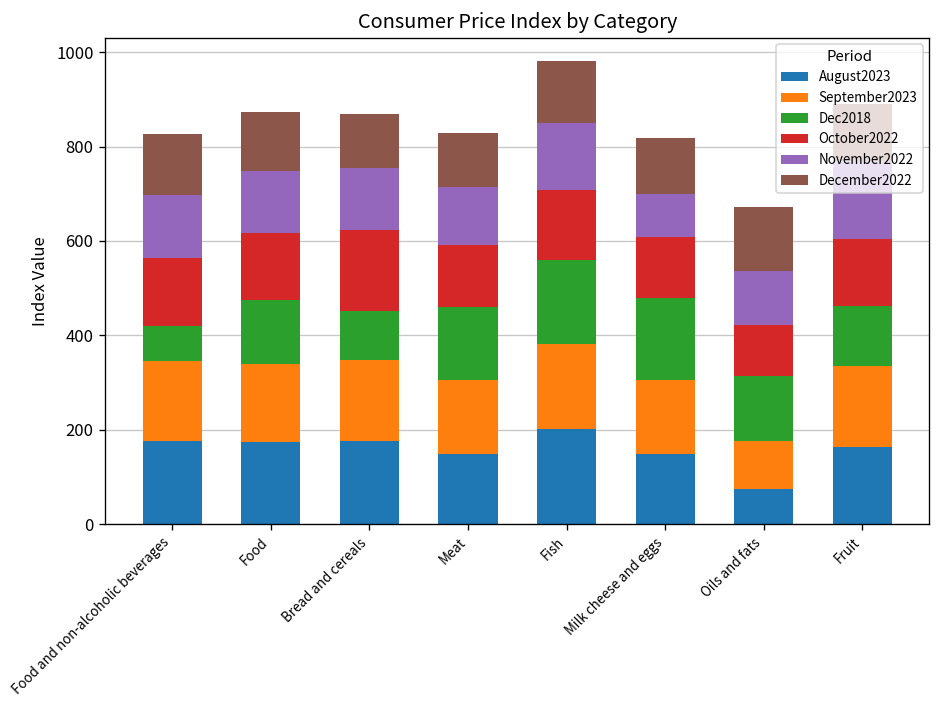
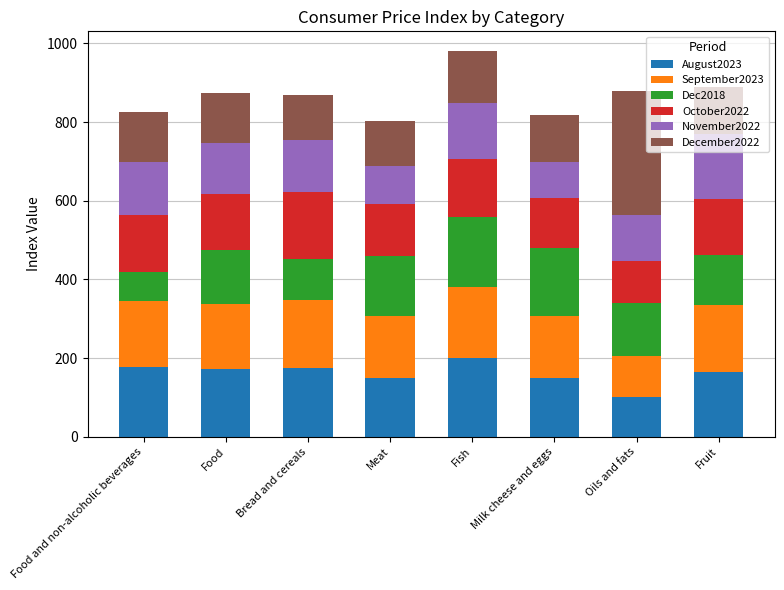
  {
    "August2023": {
      "Food and non-alcoholic beverages": 180,
      "Food": 170,
      "Bread and cereals": 180,
      "Meat": 150,
      "Fish": 200,
      "Milk cheese and eggs": 150,
-     "Oils and fats": 70,
+     "Oils and fats": 100,
      "Fruit": 160
    },
    "September2023": {
      "Food and non-alcoholic beverages": 170,
      "Food": 170,
      "Bread and cereals": 170,
      "Meat": 160,
      "Fish": 180,
      "Milk cheese and eggs": 160,
      "Oils and fats": 100,
      "Fruit": 170
    },
    "Dec2018": {
      "Food and non-alcoholic beverages": 70,
      "Food": 140,
      "Bread and cereals": 100,
      "Meat": 150,
      "Fish": 180,
      "Milk cheese and eggs": 170,
      "Oils and fats": 140,
      "Fruit": 130
    },
    "October2022": {
      "Food and non-alcoholic beverages": 140,
      "Food": 140,
      "Bread and cereals": 170,
      "Meat": 130,
      "Fish": 150,
      "Milk cheese and eggs": 130,
      "Oils and fats": 110,
      "Fruit": 140
    },
    "November2022": {
      "Food and non-alcoholic beverages": 130,
      "Food": 130,
      "Bread and cereals": 130,
-     "Meat": 120,
+     "Meat": 100,
      "Fish": 140,
      "Milk cheese and eggs": 90,
      "Oils and fats": 120
    },
    "December2022": {
      "Food and non-alcoholic beverages": 130,
      "Food": 130,
      "Bread and cereals": 120,
      "Meat": 110,
      "Fish": 130,
      "Milk cheese and eggs": 120,
-     "Oils and fats": 130
+     "Oils and fats": 320
    }
  }
